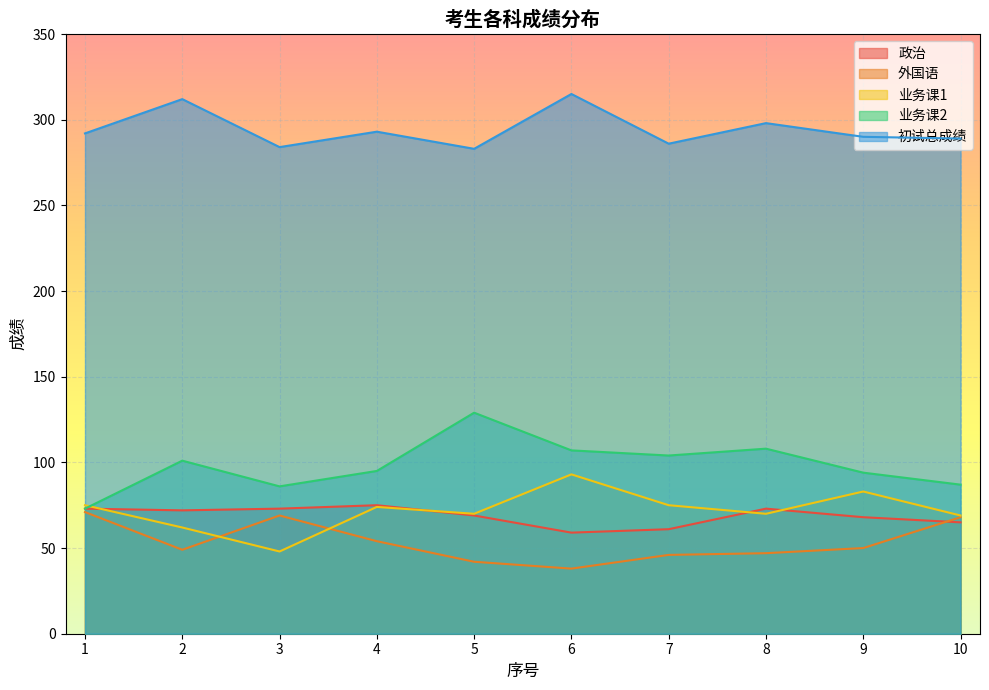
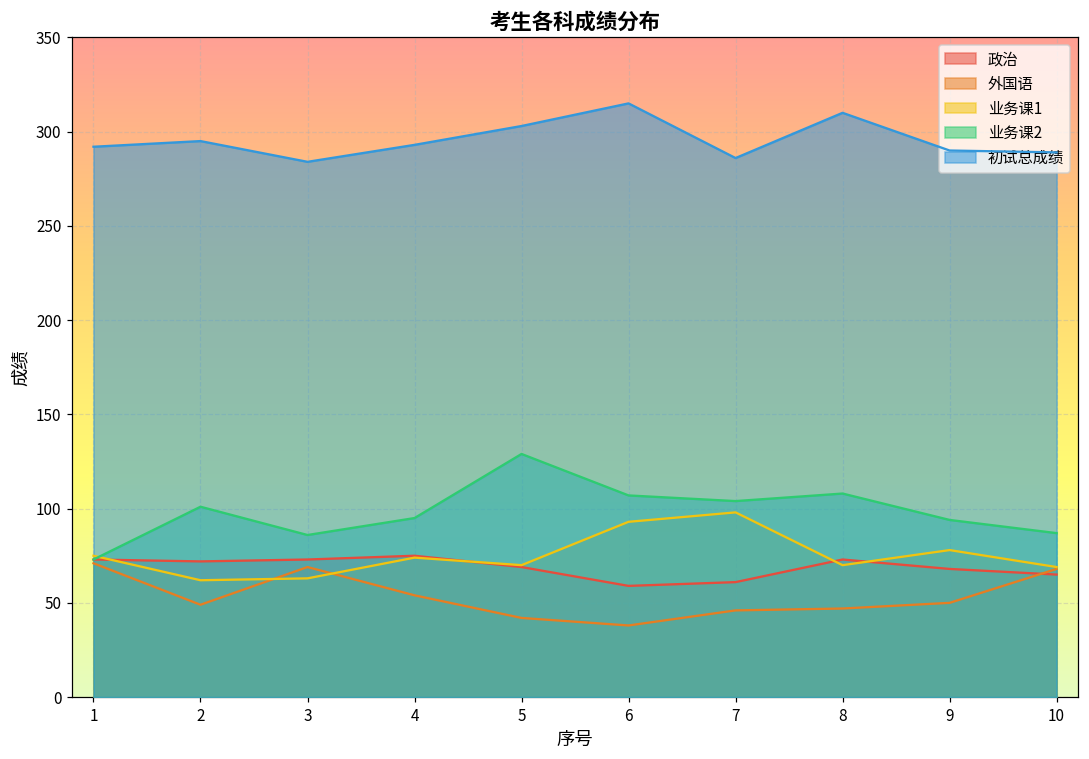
  {
    "业务课1": {
      "1": 75,
      "2": 62,
-     "3": 48,
+     "3": 63,
      "6": 93,
-     "7": 75,
+     "7": 98,
      "8": 70,
-     "9": 83
+     "9": 78
    },
    "业务课2": {
      "2": 101,
      "3": 86,
      "4": 95,
      "5": 129,
      "6": 107,
      "7": 104,
      "8": 108,
      "9": 94,
      "10": 87
    },
    "初试总成绩": {
      "1": 292,
-     "2": 312,
+     "2": 295,
      "3": 284,
      "4": 293,
-     "5": 283,
+     "5": 303,
      "6": 315,
      "7": 286,
-     "8": 298
+     "8": 310
    }
  }
